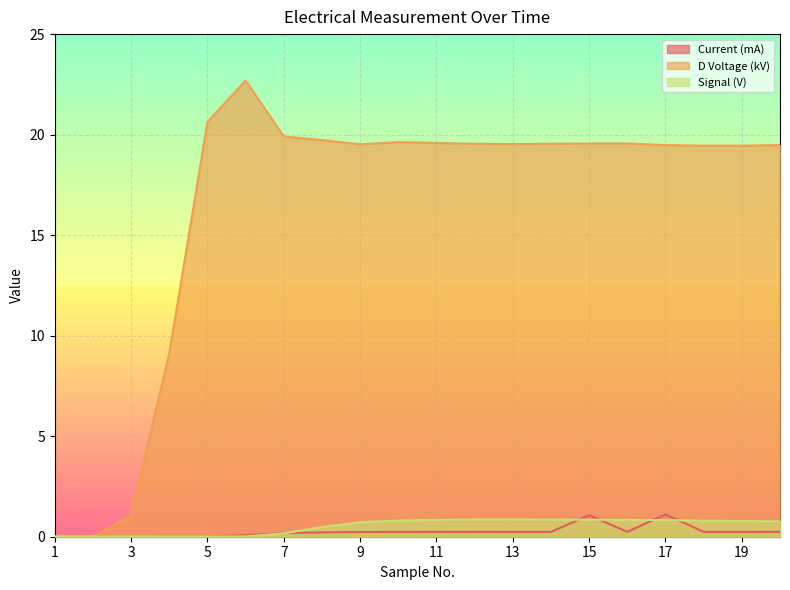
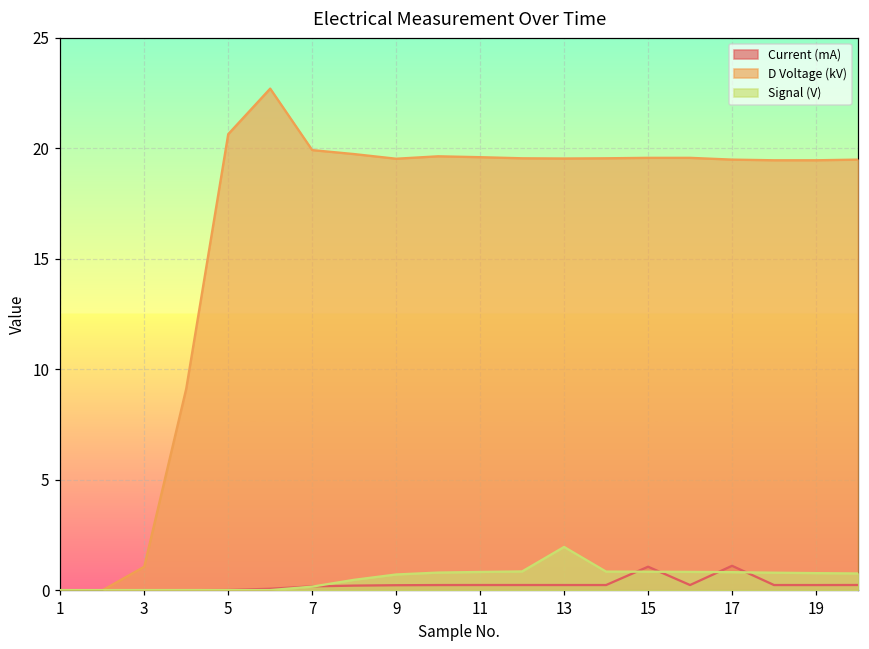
  {
    "Current (mA)": {
      "9": 0.2,
      "11": 0.2,
      "13": 0.2,
      "15": 1.1,
      "17": 1.1,
      "19": 0.2
    },
    "D Voltage (kV)": {
      "3": 1.1,
      "5": 20.6,
      "7": 19.9,
      "9": 19.5,
      "11": 19.6,
      "13": 19.5,
      "15": 19.6,
      "17": 19.5,
      "19": 19.5
    },
    "Signal (V)": {
      "9": 0.7,
      "11": 0.8,
-     "13": 0.9,
+     "13": 2.0,
      "15": 0.8,
      "17": 0.8,
      "19": 0.8
    }
  }
